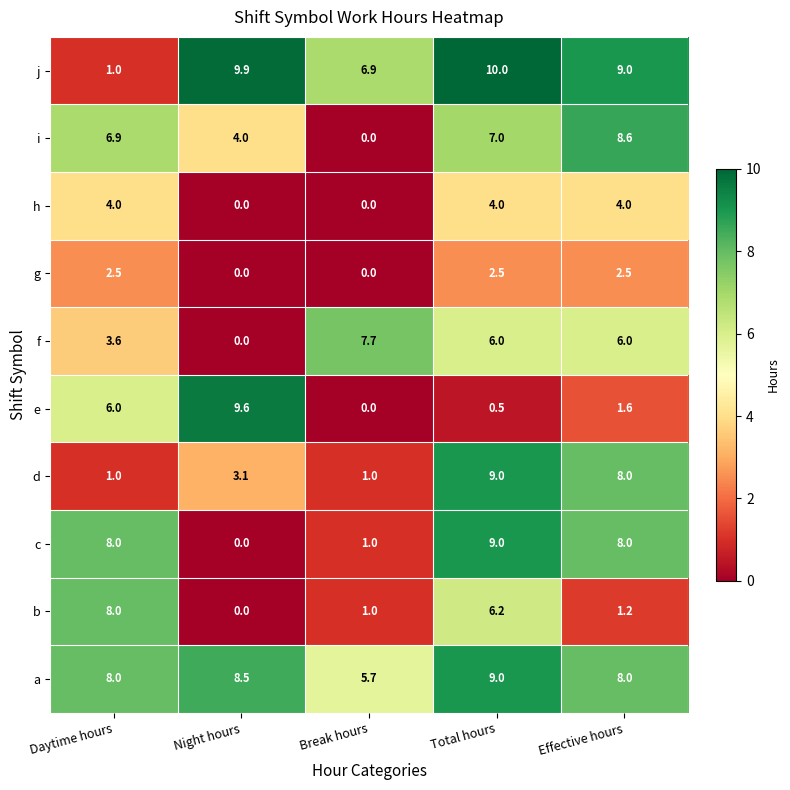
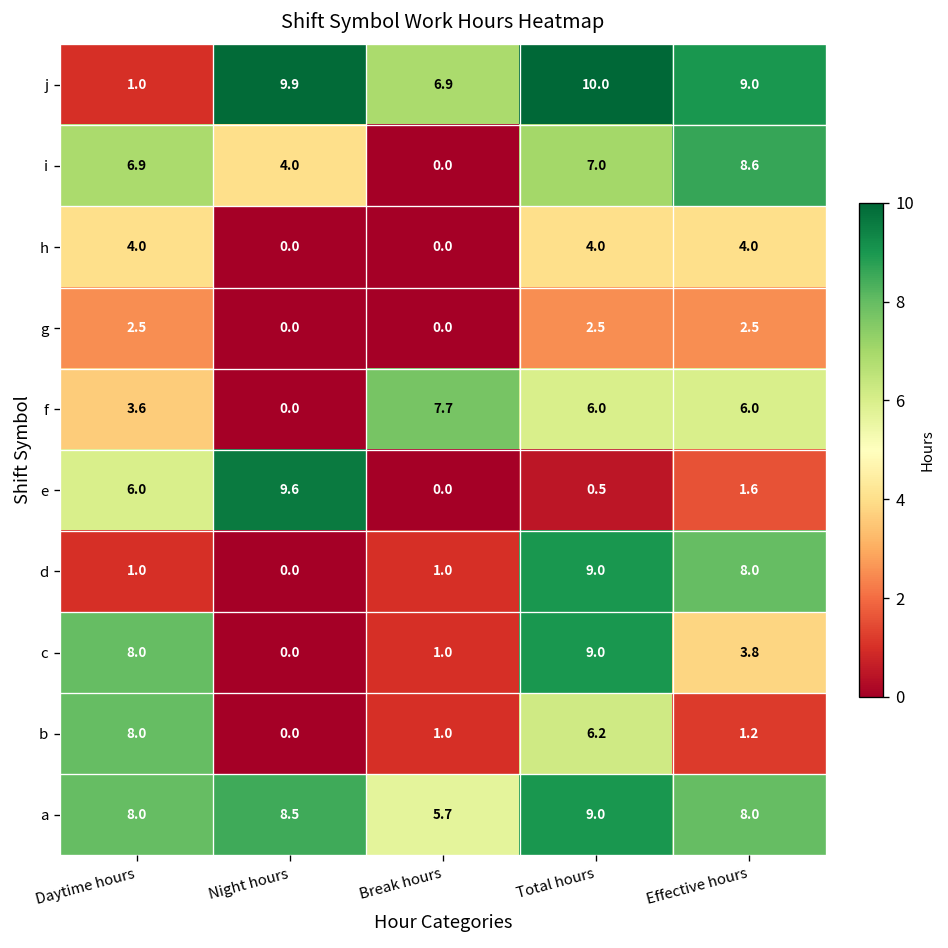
  {
    "j": {
      "Daytime hours": 1.0,
      "Night hours": 9.9,
      "Break hours": 6.9,
      "Total hours": 10.0,
      "Effective hours": 9.0
    },
    "i": {
      "Daytime hours": 6.9,
      "Night hours": 4.0,
      "Break hours": 0.0,
      "Total hours": 7.0,
      "Effective hours": 8.6
    },
    "h": {
      "Daytime hours": 4.0,
      "Night hours": 0.0,
      "Break hours": 0.0,
      "Total hours": 4.0,
      "Effective hours": 4.0
    },
    "g": {
      "Daytime hours": 2.5,
      "Night hours": 0.0,
      "Break hours": 0.0,
      "Total hours": 2.5,
      "Effective hours": 2.5
    },
    "f": {
      "Daytime hours": 3.6,
      "Night hours": 0.0,
      "Break hours": 7.7,
      "Total hours": 6.0,
      "Effective hours": 6.0
    },
    "e": {
      "Daytime hours": 6.0,
      "Night hours": 9.6,
      "Break hours": 0.0,
      "Total hours": 0.5,
      "Effective hours": 1.6
    },
    "d": {
      "Daytime hours": 1.0,
-     "Night hours": 3.1,
+     "Night hours": 0.0,
      "Break hours": 1.0,
      "Total hours": 9.0,
      "Effective hours": 8.0
    },
    "c": {
      "Daytime hours": 8.0,
      "Night hours": 0.0,
      "Break hours": 1.0,
      "Total hours": 9.0,
-     "Effective hours": 8.0
+     "Effective hours": 3.8
    },
    "b": {
      "Daytime hours": 8.0,
      "Night hours": 0.0,
      "Break hours": 1.0,
      "Total hours": 6.2,
      "Effective hours": 1.2
    },
    "a": {
      "Daytime hours": 8.0,
      "Night hours": 8.5,
      "Break hours": 5.7,
      "Total hours": 9.0,
      "Effective hours": 8.0
    }
  }
